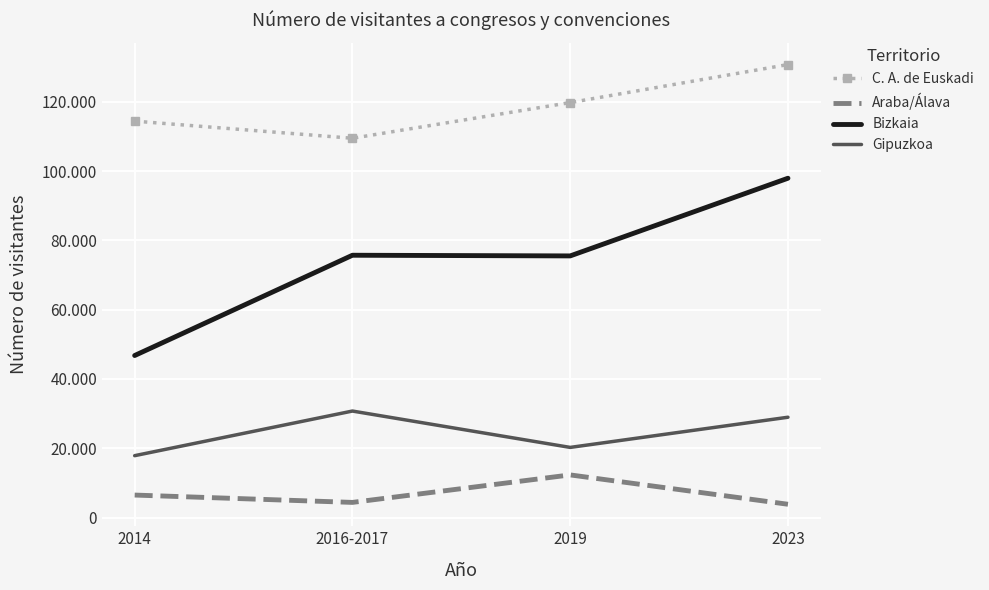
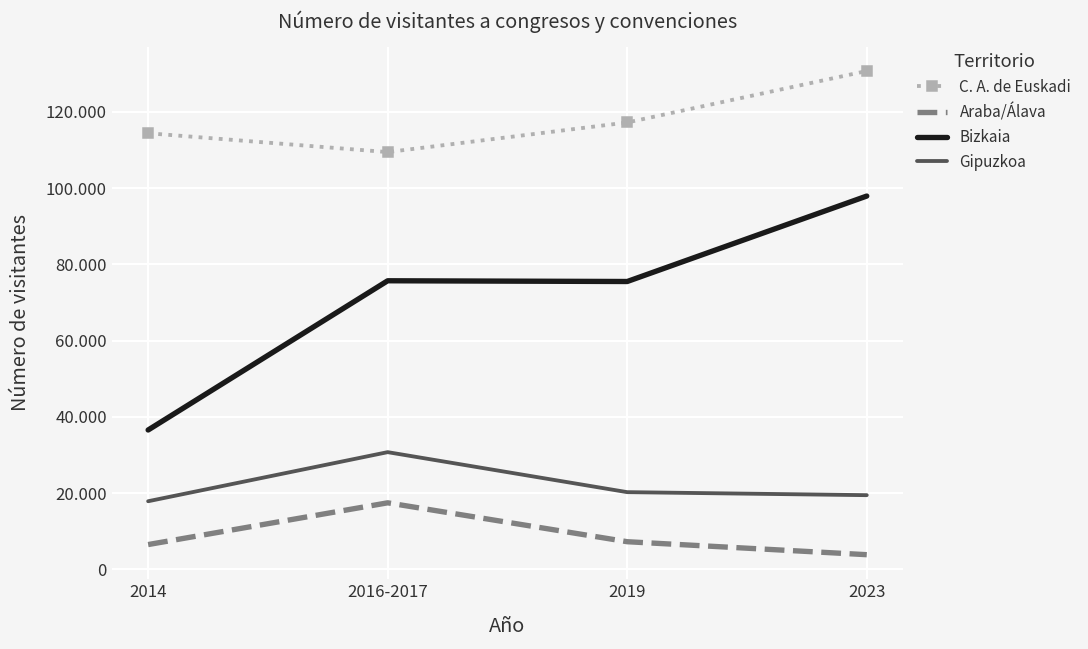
  {
    "C. A. de Euskadi": {
      "2014": 114,
      "2016-2017": 109,
-     "2019": 120,
+     "2019": 117,
      "2023": 131
    },
    "Araba/Álava": {
      "2014": 7,
-     "2016-2017": 4,
-     "2019": 12,
+     "2016-2017": 17,
+     "2019": 7,
      "2023": 4
    },
    "Bizkaia": {
-     "2014": 47,
+     "2014": 37,
      "2016-2017": 76,
      "2019": 76,
      "2023": 98
    },
    "Gipuzkoa": {
      "2014": 18,
      "2016-2017": 31,
      "2019": 20,
-     "2023": 29
+     "2023": 19
    }
  }
